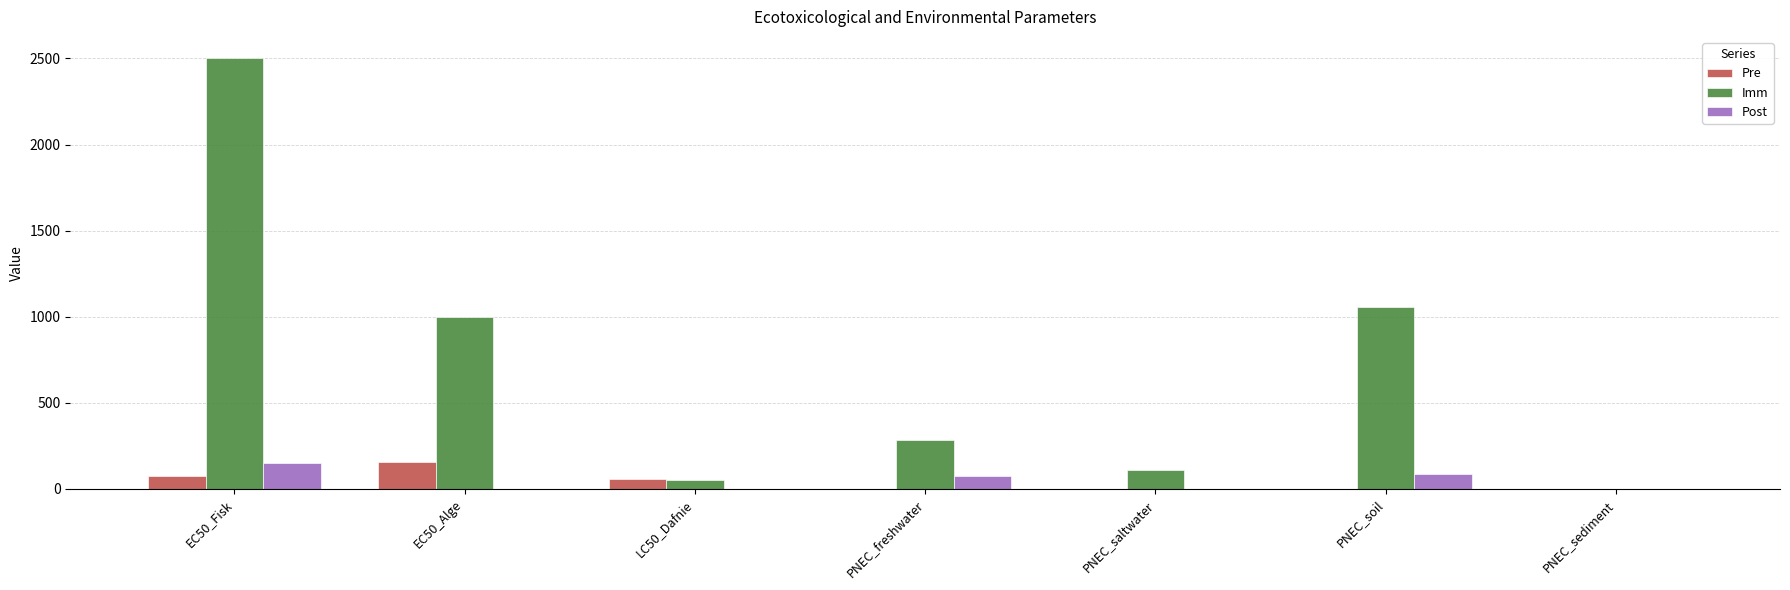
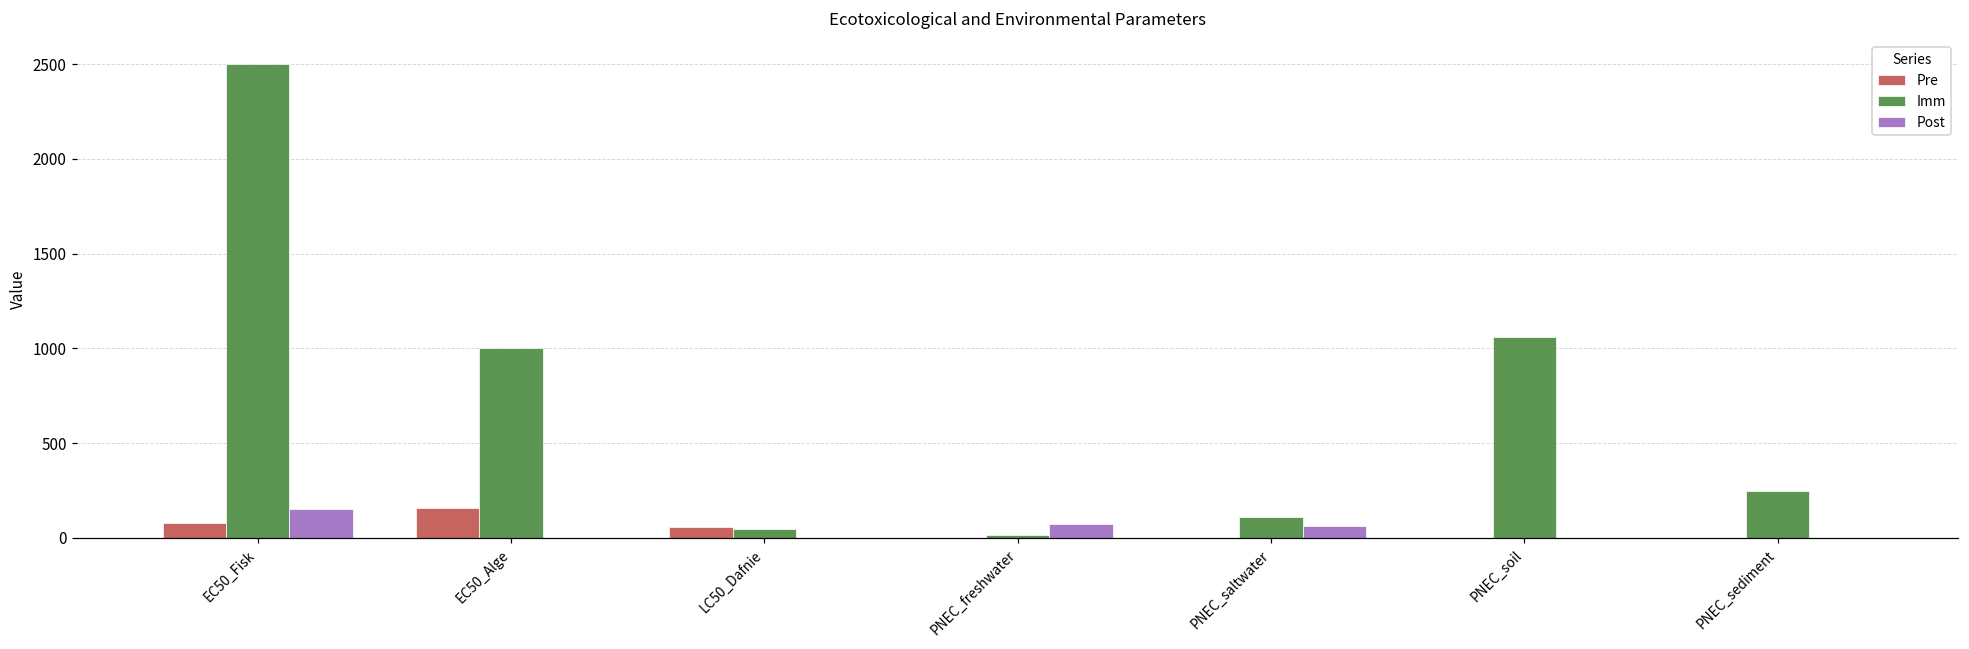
  {
    "Pre": {
      "EC50_Fisk": 80,
      "EC50_Alge": 160,
      "LC50_Dafnie": 60
    },
    "Imm": {
      "EC50_Fisk": 2500,
      "EC50_Alge": 1000,
      "LC50_Dafnie": 50,
-     "PNEC_freshwater": 280,
+     "PNEC_freshwater": 20,
      "PNEC_saltwater": 110,
      "PNEC_soil": 1060,
-     "PNEC_sediment": 0
+     "PNEC_sediment": 250
    },
    "Post": {
      "EC50_Fisk": 150,
      "PNEC_freshwater": 70,
-     "PNEC_saltwater": 0,
-     "PNEC_soil": 90
+     "PNEC_saltwater": 60,
+     "PNEC_soil": 0
    }
  }
